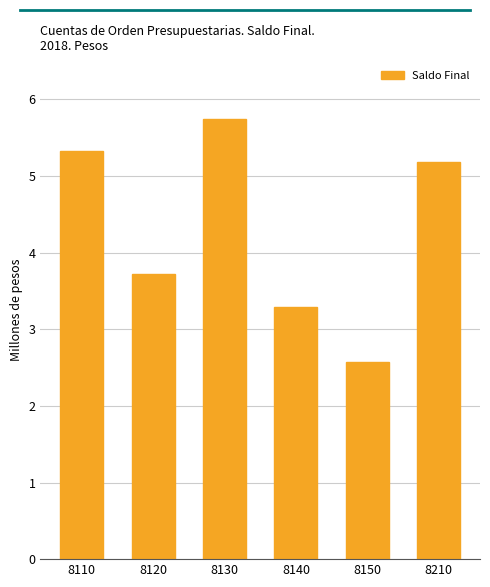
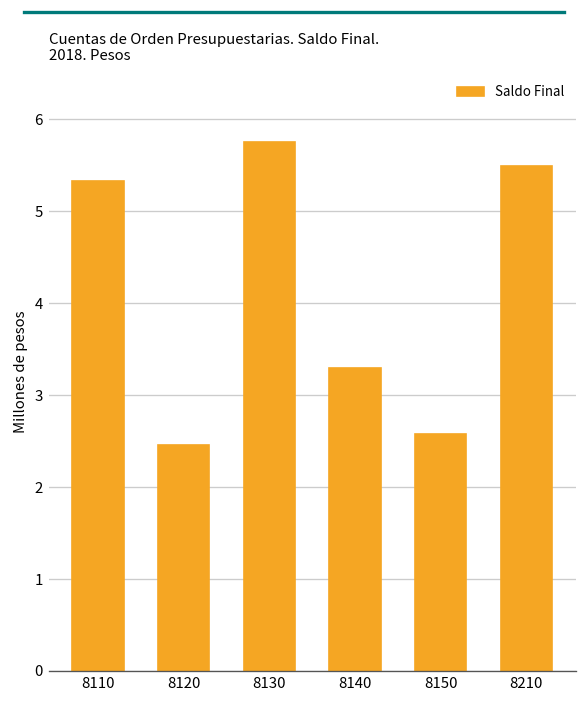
  {
    "8110": 5.3,
-   "8120": 3.7,
+   "8120": 2.5,
    "8130": 5.7,
    "8140": 3.3,
    "8150": 2.6,
-   "8210": 5.2
+   "8210": 5.5
  }
